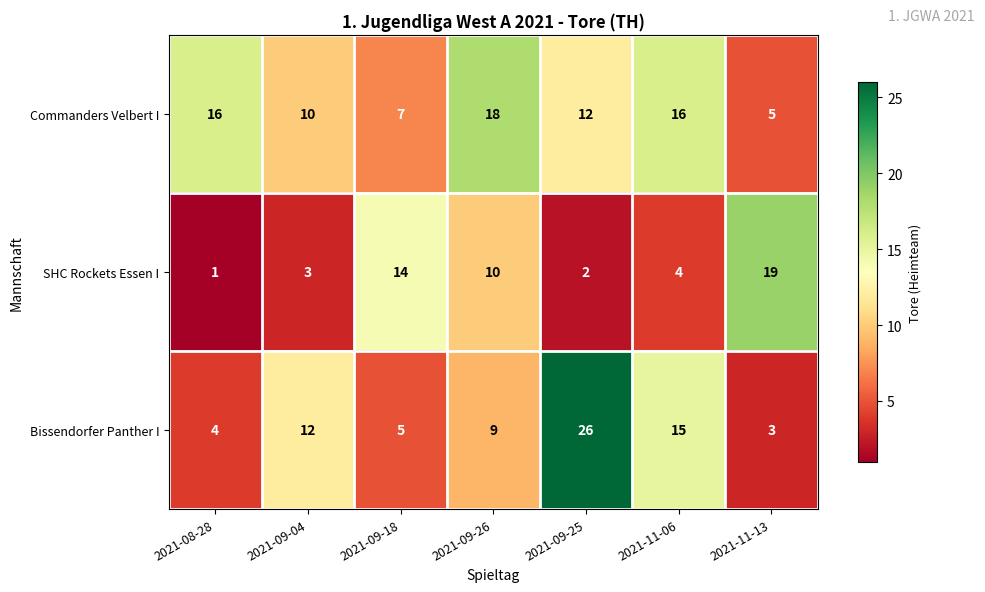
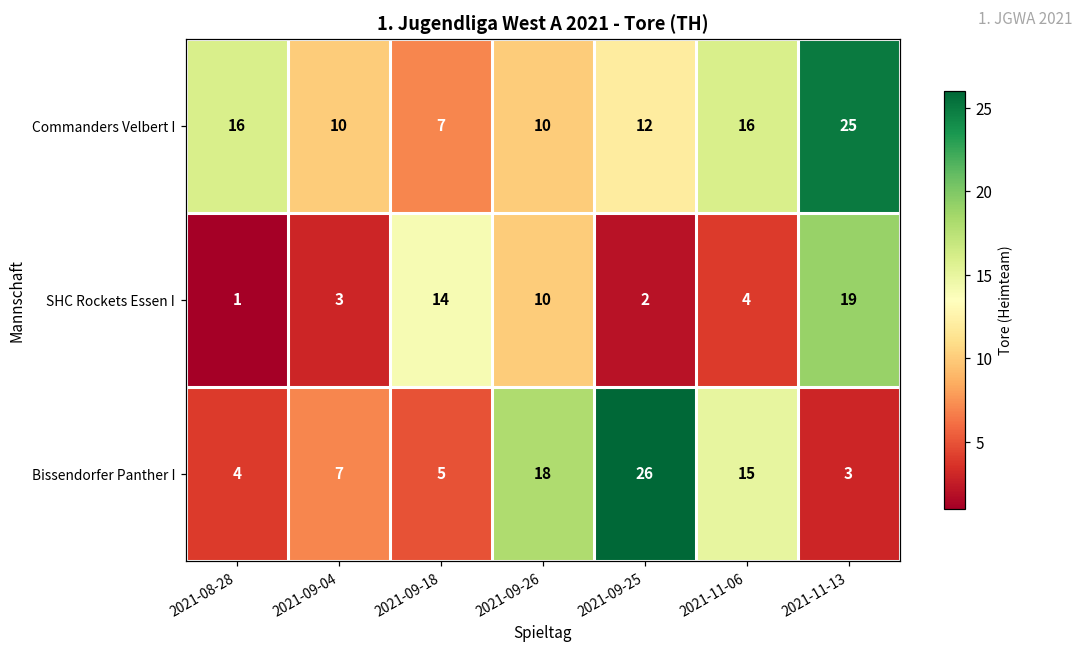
  {
    "Commanders Velbert I": {
      "2021-08-28": 16,
      "2021-09-04": 10,
      "2021-09-18": 7,
-     "2021-09-26": 18,
+     "2021-09-26": 10,
      "2021-09-25": 12,
      "2021-11-06": 16,
-     "2021-11-13": 5
+     "2021-11-13": 25
    },
    "SHC Rockets Essen I": {
      "2021-08-28": 1,
      "2021-09-04": 3,
      "2021-09-18": 14,
      "2021-09-26": 10,
      "2021-09-25": 2,
      "2021-11-06": 4,
      "2021-11-13": 19
    },
    "Bissendorfer Panther I": {
      "2021-08-28": 4,
-     "2021-09-04": 12,
+     "2021-09-04": 7,
      "2021-09-18": 5,
-     "2021-09-26": 9,
+     "2021-09-26": 18,
      "2021-09-25": 26,
      "2021-11-06": 15,
      "2021-11-13": 3
    }
  }
